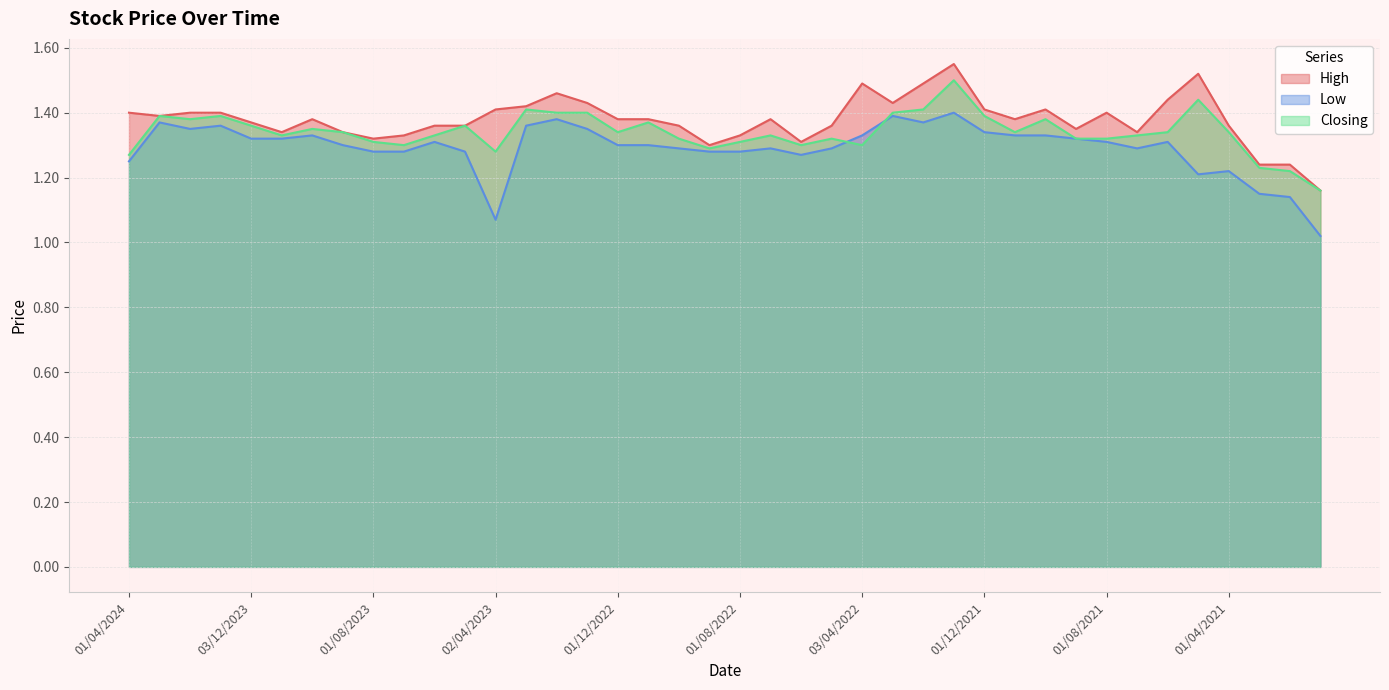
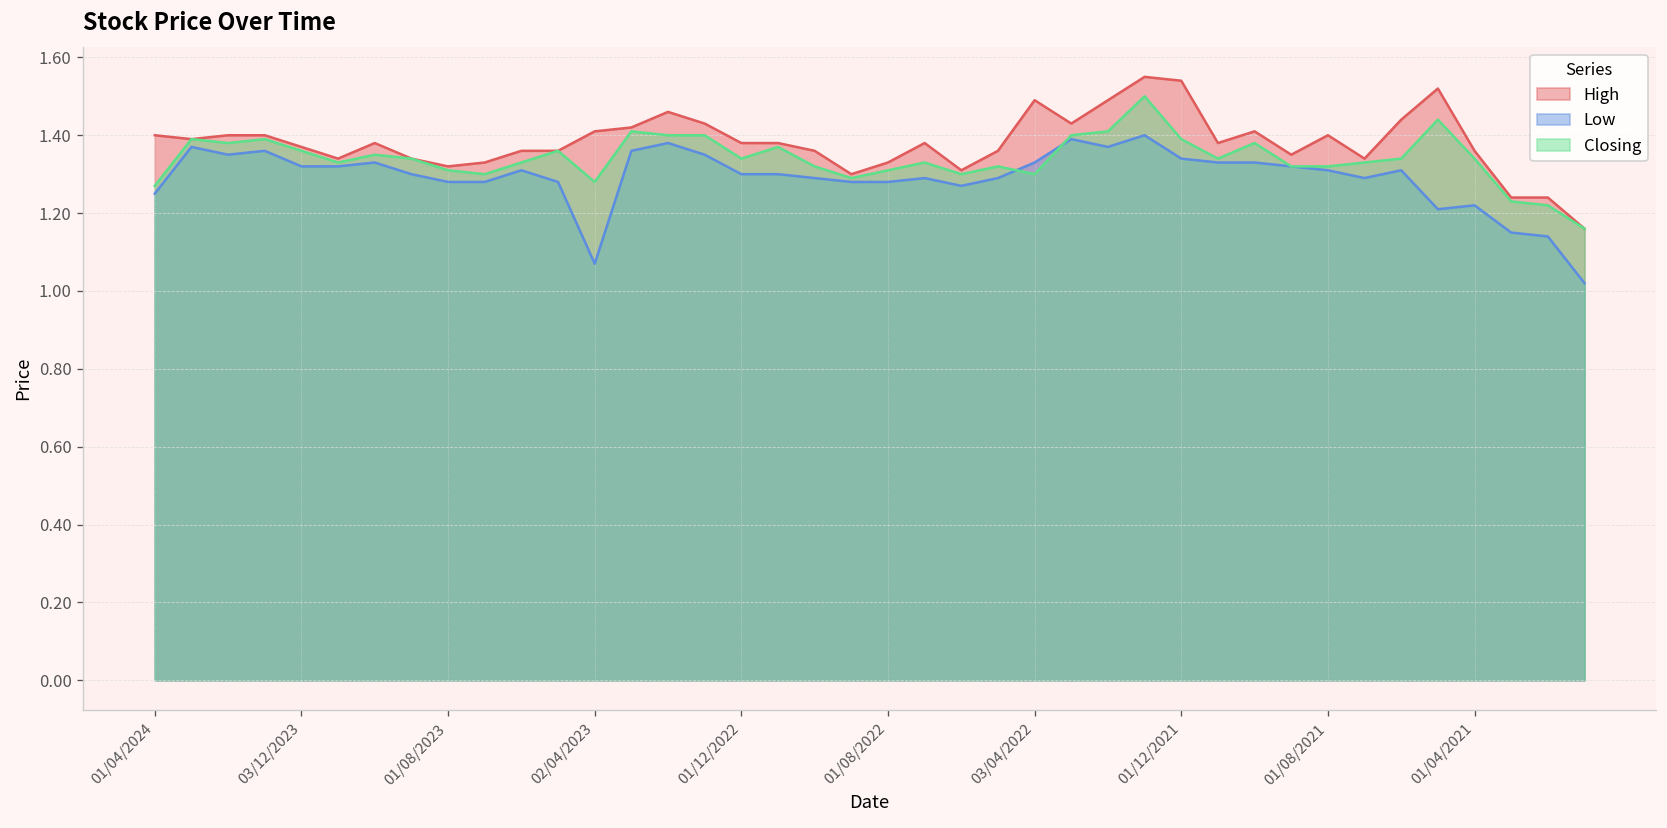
  {
    "High": {
      "01/04/2024": 1.40,
      "03/12/2023": 1.37,
      "01/08/2023": 1.32,
      "02/04/2023": 1.41,
      "01/12/2022": 1.38,
      "01/08/2022": 1.33,
      "03/04/2022": 1.49,
-     "01/12/2021": 1.41,
+     "01/12/2021": 1.54,
      "01/08/2021": 1.40,
      "01/04/2021": 1.36
    },
    "Low": {
      "01/04/2024": 1.25,
      "03/12/2023": 1.32,
      "01/08/2023": 1.28,
      "02/04/2023": 1.07,
      "01/12/2022": 1.30,
      "01/08/2022": 1.28,
      "03/04/2022": 1.33,
      "01/12/2021": 1.34,
      "01/08/2021": 1.31,
      "01/04/2021": 1.22
    },
    "Closing": {
      "01/04/2024": 1.27,
      "03/12/2023": 1.36,
      "01/08/2023": 1.31,
      "02/04/2023": 1.28,
      "01/12/2022": 1.34,
      "01/08/2022": 1.31,
      "03/04/2022": 1.30,
      "01/12/2021": 1.39,
      "01/08/2021": 1.32,
      "01/04/2021": 1.34
    }
  }
